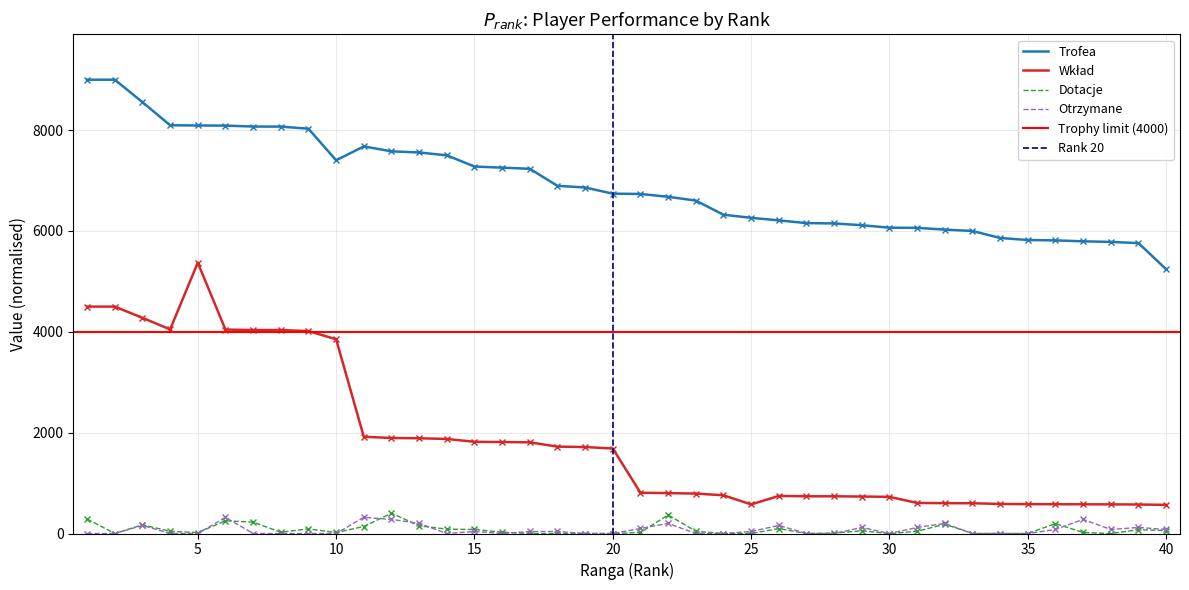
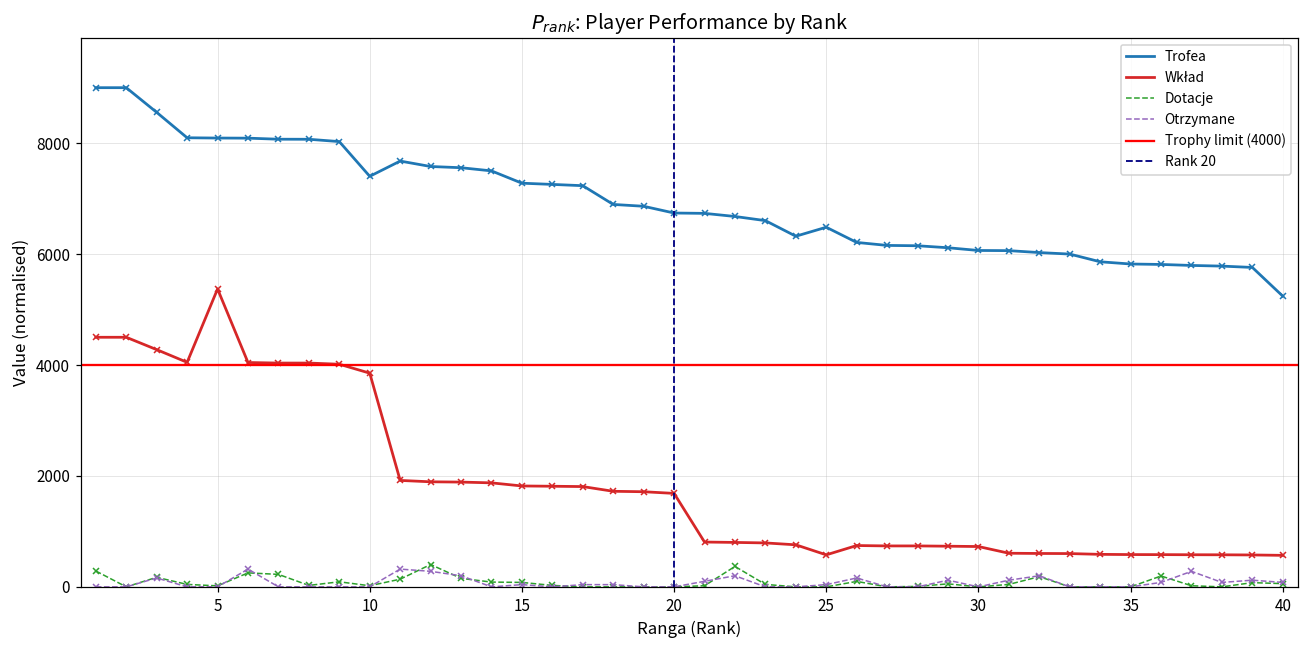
  {
    "Trofea": {
      "5": 8100,
      "10": 7400,
      "15": 7300,
      "20": 6700,
-     "25": 6300,
+     "25": 6500,
      "30": 6100,
      "35": 5800,
      "40": 5200
    },
    "Wkład": {
      "5": 5400,
      "10": 3900,
      "15": 1800,
      "20": 1700,
      "25": 600,
      "30": 700,
      "35": 600,
      "40": 600
    }
  }
